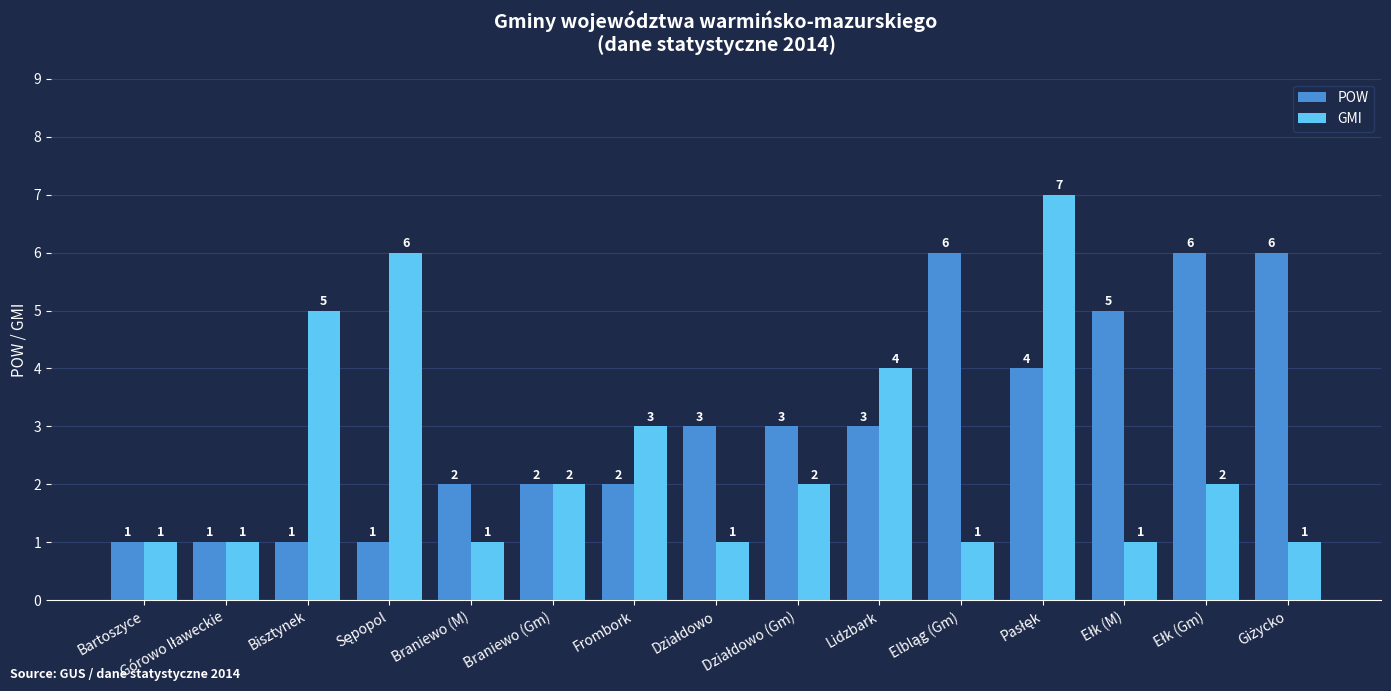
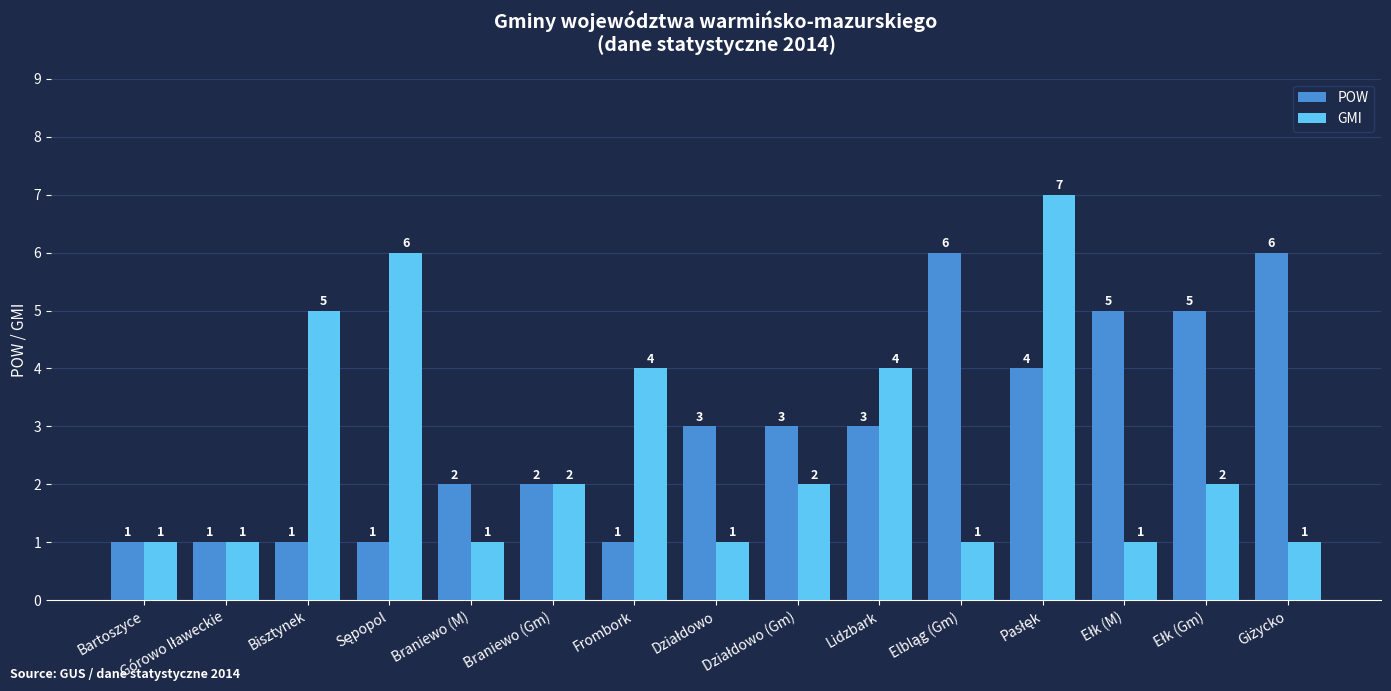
  {
    "POW": {
      "Bartoszyce": 1,
      "Górowo Iławeckie": 1,
      "Bisztynek": 1,
      "Sępopol": 1,
      "Braniewo (M)": 2,
      "Braniewo (Gm)": 2,
-     "Frombork": 2,
+     "Frombork": 1,
      "Działdowo": 3,
      "Działdowo (Gm)": 3,
      "Lidzbark": 3,
      "Elbląg (Gm)": 6,
      "Pasłęk": 4,
      "Ełk (M)": 5,
-     "Ełk (Gm)": 6,
+     "Ełk (Gm)": 5,
      "Giżycko": 6
    },
    "GMI": {
      "Bartoszyce": 1,
      "Górowo Iławeckie": 1,
      "Bisztynek": 5,
      "Sępopol": 6,
      "Braniewo (M)": 1,
      "Braniewo (Gm)": 2,
-     "Frombork": 3,
+     "Frombork": 4,
      "Działdowo": 1,
      "Działdowo (Gm)": 2,
      "Lidzbark": 4,
      "Elbląg (Gm)": 1,
      "Pasłęk": 7,
      "Ełk (M)": 1,
      "Ełk (Gm)": 2,
      "Giżycko": 1
    }
  }
